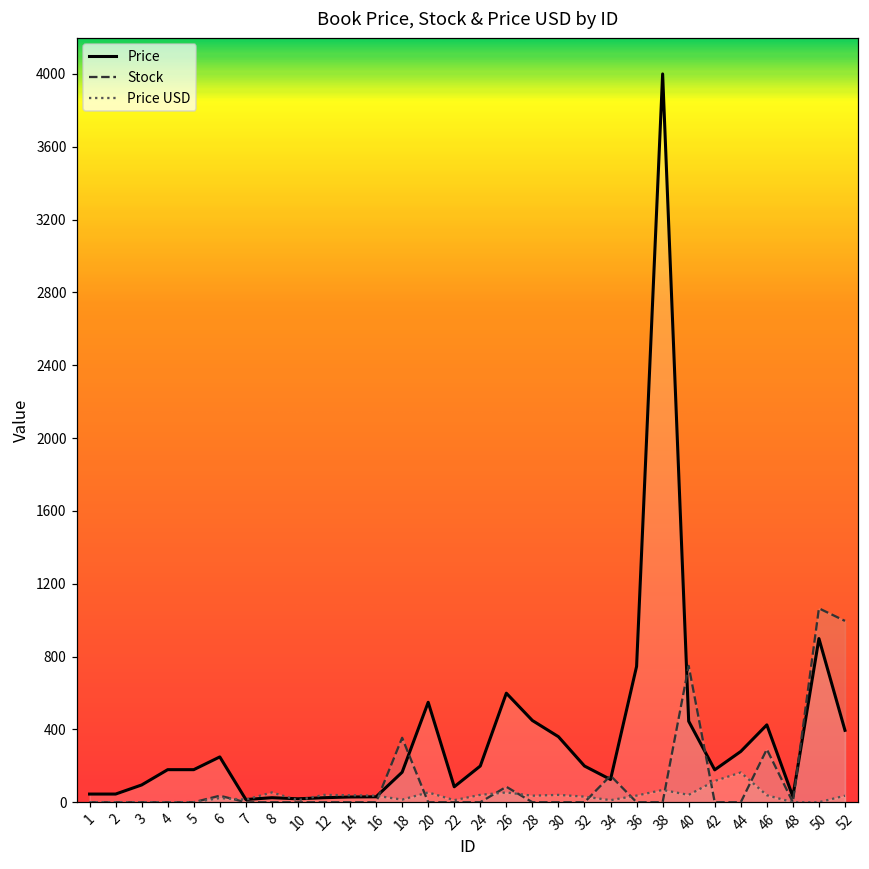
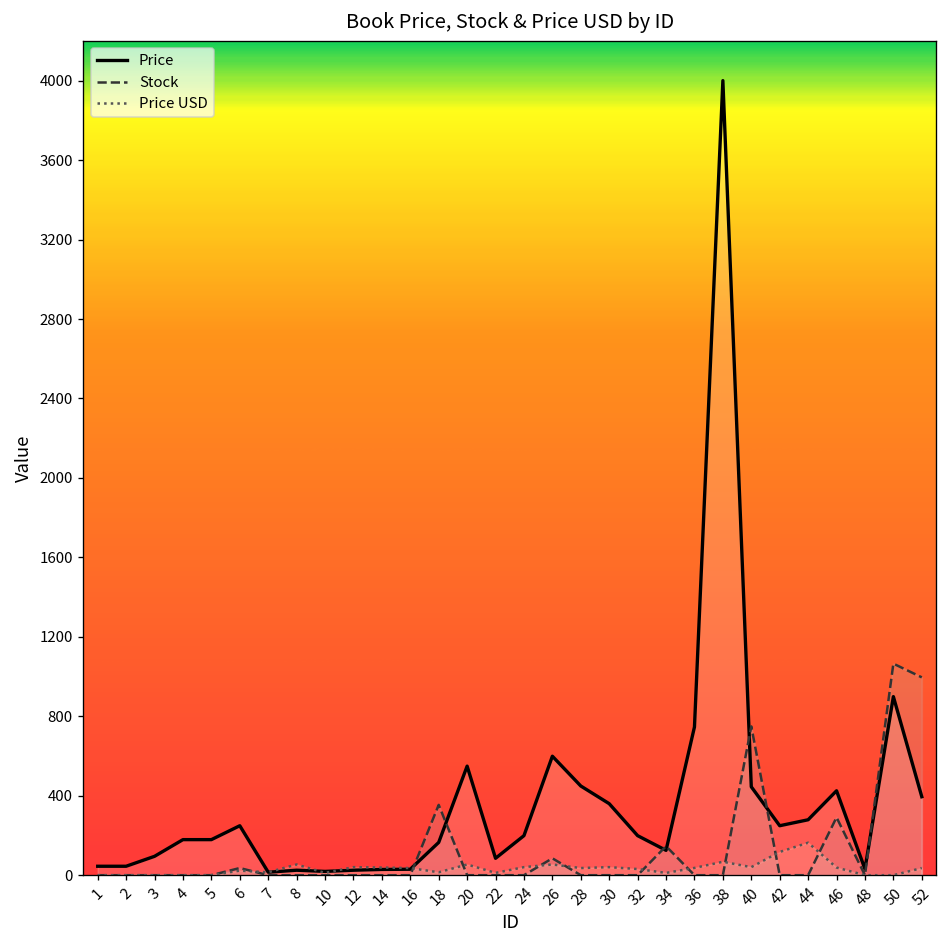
  {
    "Price": {
      "1": 50,
      "2": 50,
      "3": 100,
      "4": 180,
      "5": 180,
      "6": 250,
      "8": 30,
      "12": 30,
      "18": 170,
      "20": 550,
      "22": 90,
      "24": 200,
      "26": 600,
      "28": 450,
      "30": 360,
      "32": 200,
      "34": 130,
      "36": 750,
      "38": 4000,
      "40": 450,
-     "42": 180,
+     "42": 250,
      "44": 280,
      "46": 430,
      "48": 30,
      "50": 900,
      "52": 400
    }
  }
